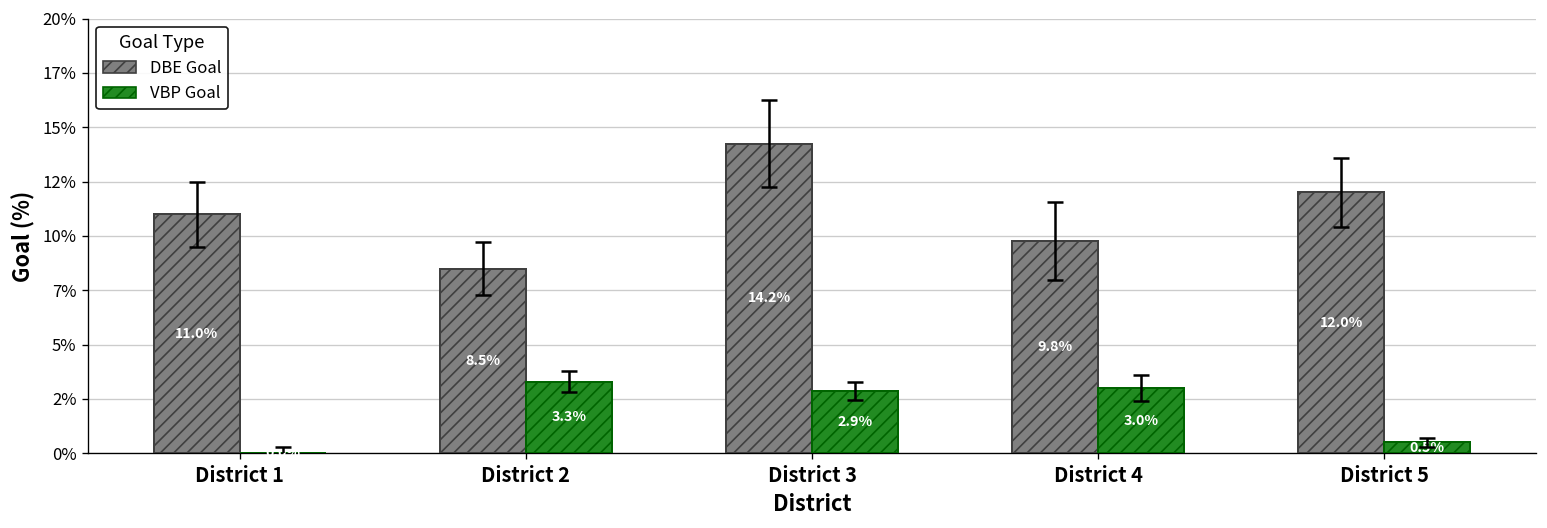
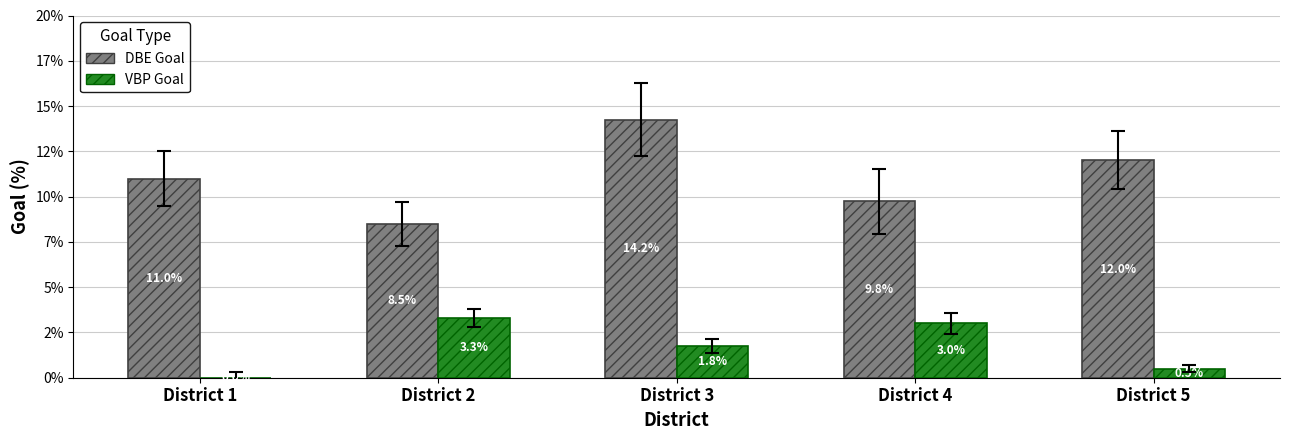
  {
    "DBE Goal": {
      "District 1": "11.0%",
      "District 2": "8.5%",
      "District 3": "14.2%",
      "District 4": "9.8%",
      "District 5": "12.0%"
    },
    "VBP Goal": {
      "District 2": "3.3%",
-     "District 3": "2.9%",
+     "District 3": "1.8%",
      "District 4": "3.0%"
    }
  }
